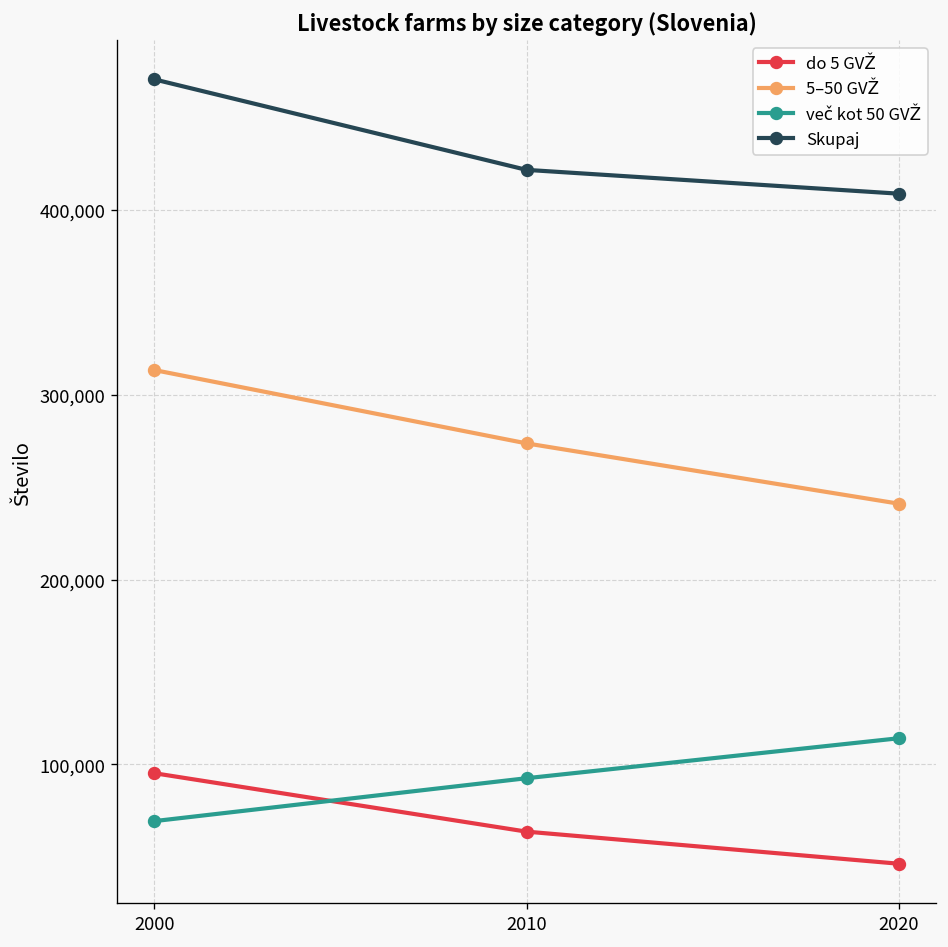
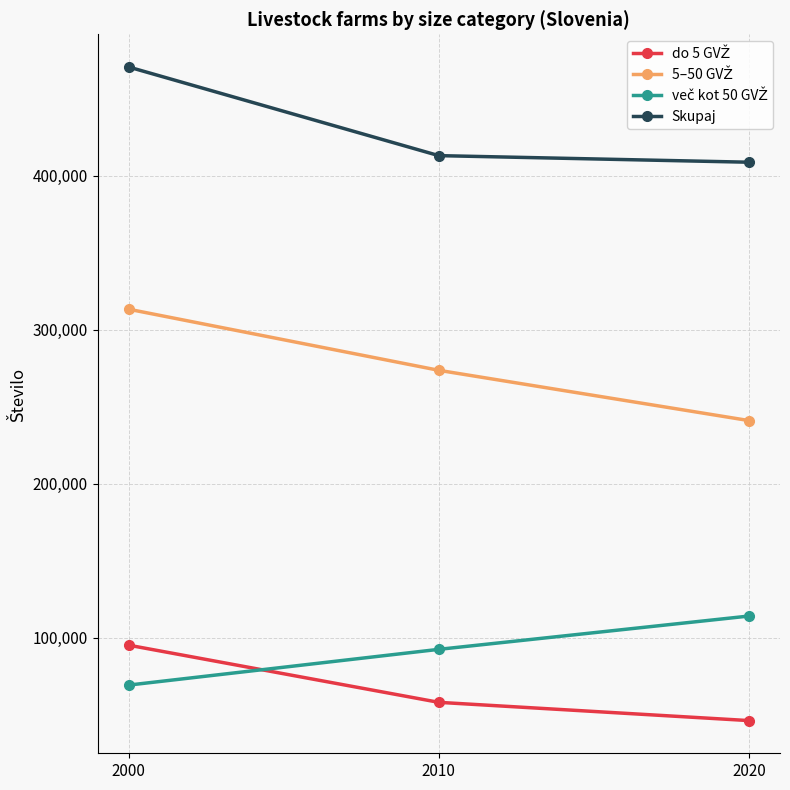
  {
    "do 5 GVŽ": {
      "2000": "95,000",
-     "2010": "64,000",
+     "2010": "58,000",
      "2020": "46,000"
    },
    "5–50 GVŽ": {
      "2000": "313,000",
      "2010": "274,000",
      "2020": "241,000"
    },
    "več kot 50 GVŽ": {
      "2000": "69,000",
      "2010": "93,000",
      "2020": "114,000"
    },
    "Skupaj": {
      "2000": "470,000",
-     "2010": "422,000",
+     "2010": "413,000",
      "2020": "409,000"
    }
  }
